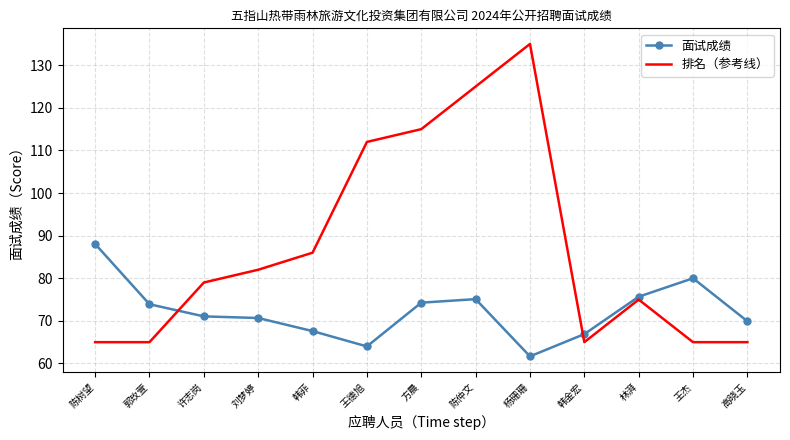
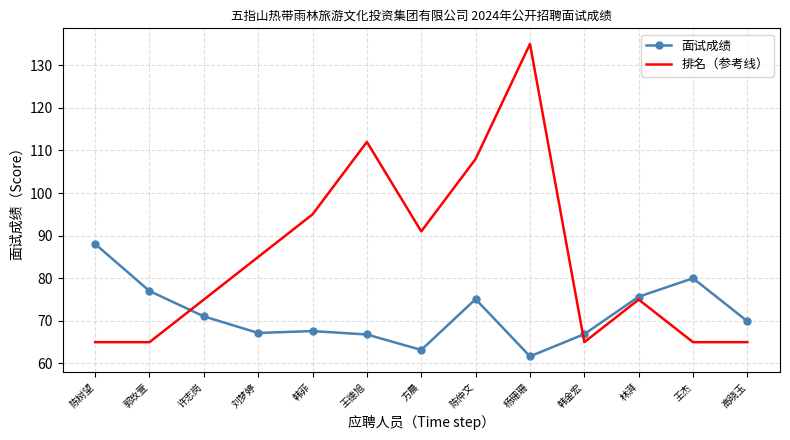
  {
    "面试成绩": {
      "陈树望": 88,
-     "郭玫萱": 74,
+     "郭玫萱": 77,
      "许志岗": 71,
-     "刘梦婷": 71,
+     "刘梦婷": 67,
      "韩菲": 68,
-     "王德旭": 64,
-     "方晨": 74,
+     "王德旭": 67,
+     "方晨": 63,
      "陈仲文": 75,
      "杨珊珊": 62,
      "韩金宏": 67,
      "林湃": 76,
      "王杰": 80,
      "高晓玉": 70
    },
    "排名（参考线）": {
      "陈树望": 65,
      "郭玫萱": 65,
-     "许志岗": 79,
-     "刘梦婷": 82,
-     "韩菲": 86,
+     "许志岗": 75,
+     "刘梦婷": 85,
+     "韩菲": 95,
      "王德旭": 112,
-     "方晨": 115,
-     "陈仲文": 125,
+     "方晨": 91,
+     "陈仲文": 108,
      "杨珊珊": 135,
      "韩金宏": 65,
      "林湃": 75,
      "王杰": 65,
      "高晓玉": 65
    }
  }
